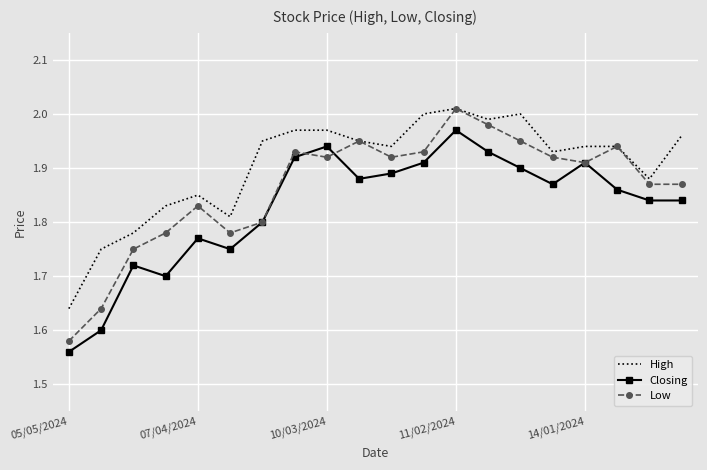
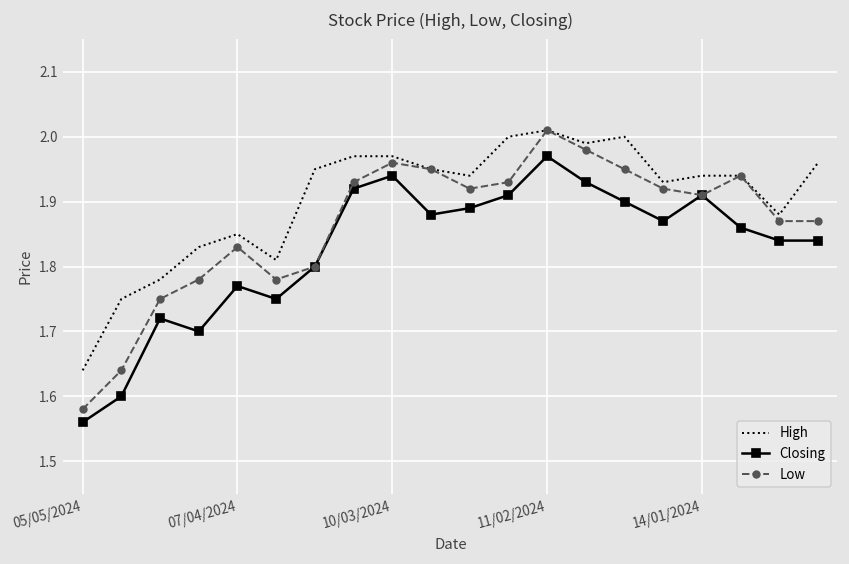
  {
    "Low": {
      "05/05/2024": 1.58,
      "07/04/2024": 1.83,
-     "10/03/2024": 1.92
+     "10/03/2024": 1.96
    }
  }
